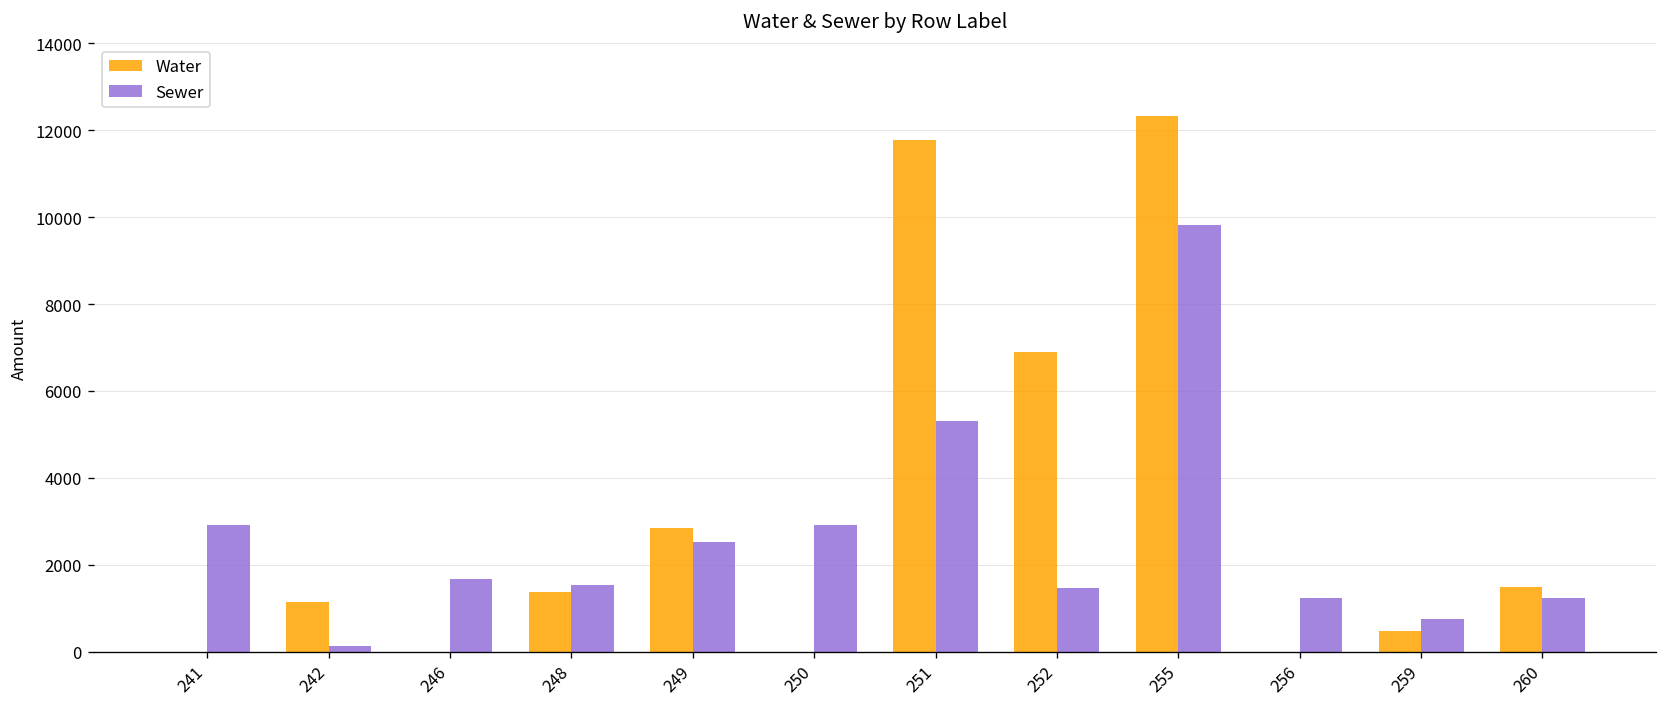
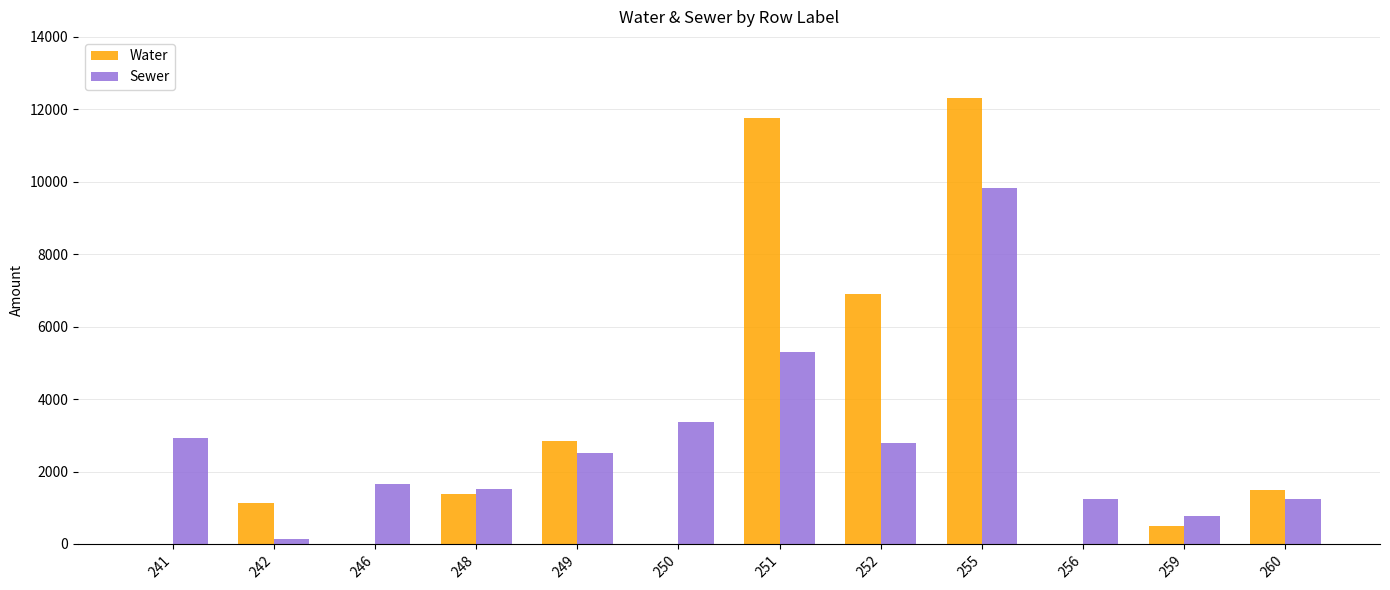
  {
    "Water": {
      "241": 0,
      "242": 1100,
      "246": 0,
      "248": 1400,
      "249": 2800,
      "250": 0,
      "251": 11800,
      "252": 6900,
      "255": 12300,
      "256": 0,
      "259": 500,
      "260": 1500
    },
    "Sewer": {
      "241": 2900,
      "242": 100,
      "246": 1700,
      "248": 1500,
      "249": 2500,
-     "250": 2900,
+     "250": 3400,
      "251": 5300,
-     "252": 1500,
+     "252": 2800,
      "255": 9800,
      "256": 1200,
      "259": 800,
      "260": 1200
    }
  }
